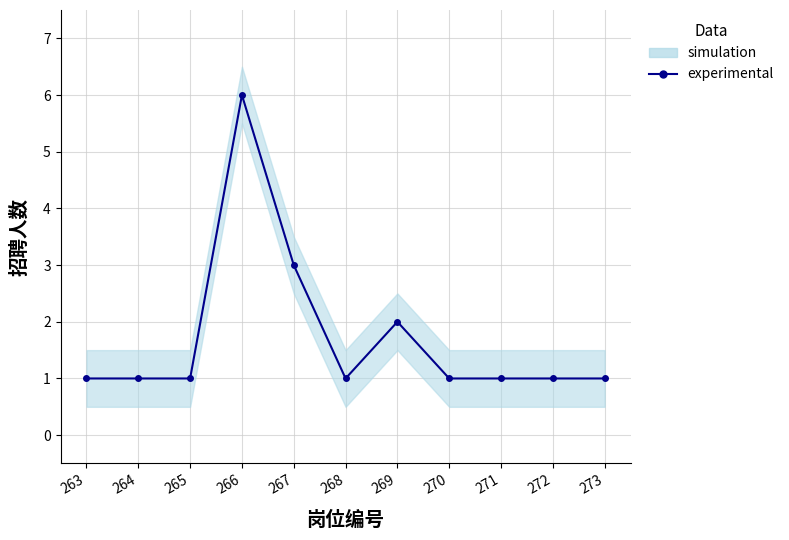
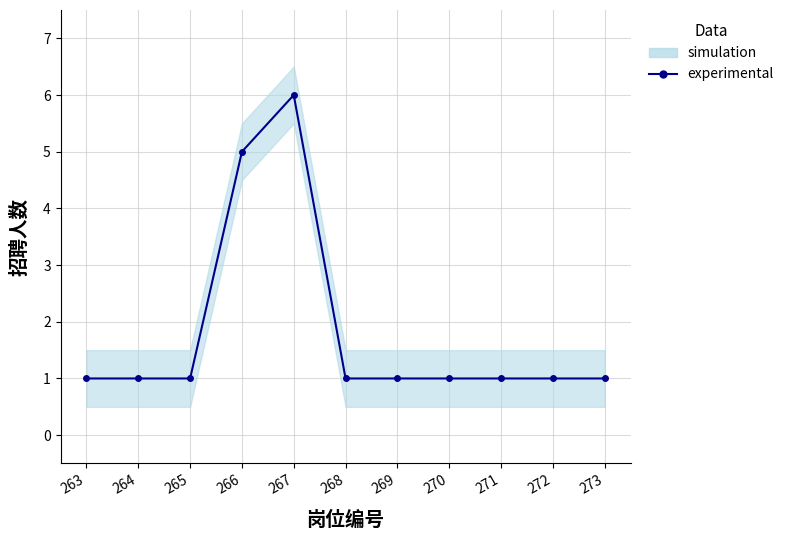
  {
    "experimental": {
      "263": 1,
      "264": 1,
      "265": 1,
-     "266": 6,
-     "267": 3,
+     "266": 5,
+     "267": 6,
      "268": 1,
-     "269": 2,
+     "269": 1,
      "270": 1,
      "271": 1,
      "272": 1,
      "273": 1
    }
  }
